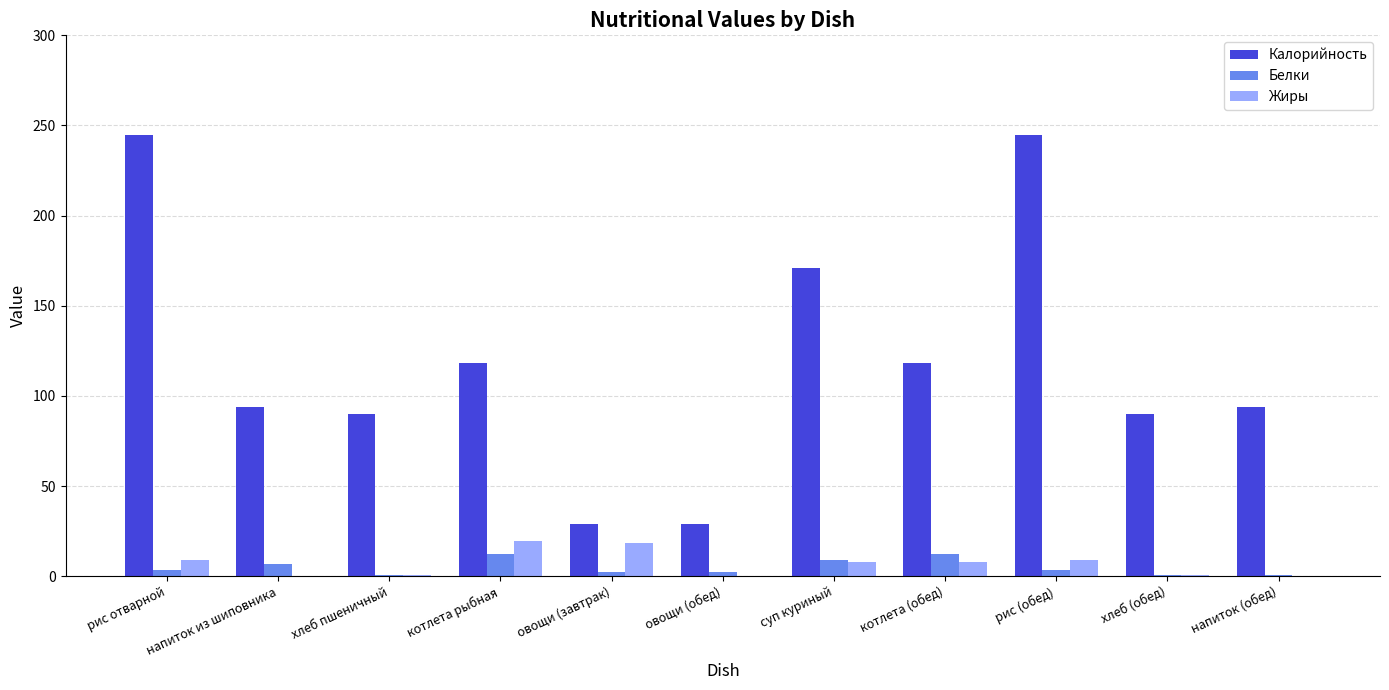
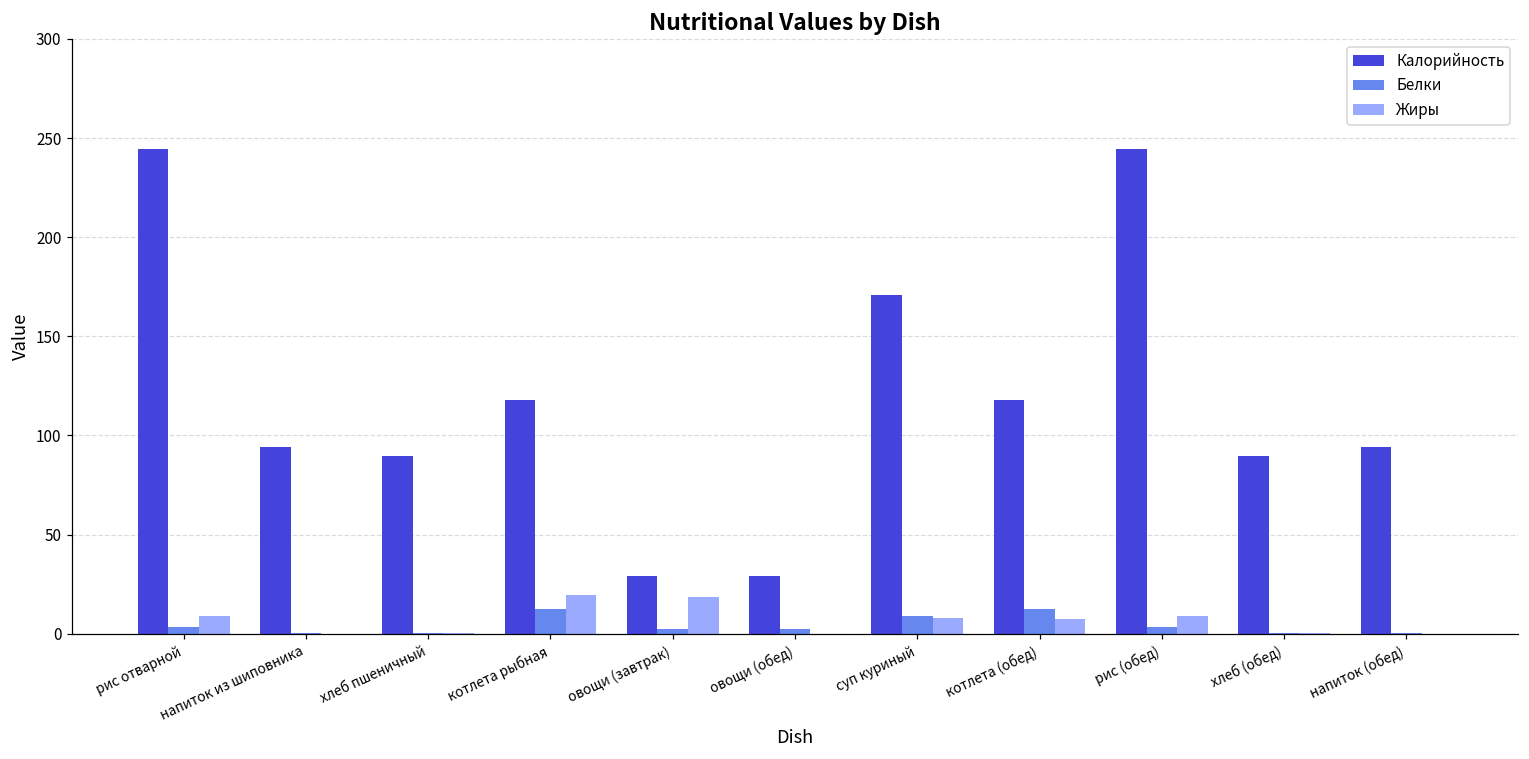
  {
    "Калорийность": {
      "рис отварной": 245,
      "напиток из шиповника": 94,
      "хлеб пшеничный": 90,
      "котлета рыбная": 118,
      "овощи (завтрак)": 29,
      "овощи (обед)": 29,
      "суп куриный": 171,
      "котлета (обед)": 118,
      "рис (обед)": 245,
      "хлеб (обед)": 90,
      "напиток (обед)": 94
    },
    "Белки": {
      "рис отварной": 4,
-     "напиток из шиповника": 7,
+     "напиток из шиповника": 0,
      "котлета рыбная": 12,
      "овощи (завтрак)": 2,
      "овощи (обед)": 2,
      "суп куриный": 9,
      "котлета (обед)": 12,
      "рис (обед)": 4
    },
    "Жиры": {
      "рис отварной": 9,
      "напиток из шиповника": 0,
      "котлета рыбная": 20,
      "овощи (завтрак)": 18,
      "суп куриный": 8,
      "котлета (обед)": 8,
      "рис (обед)": 9,
      "напиток (обед)": 0
    }
  }
